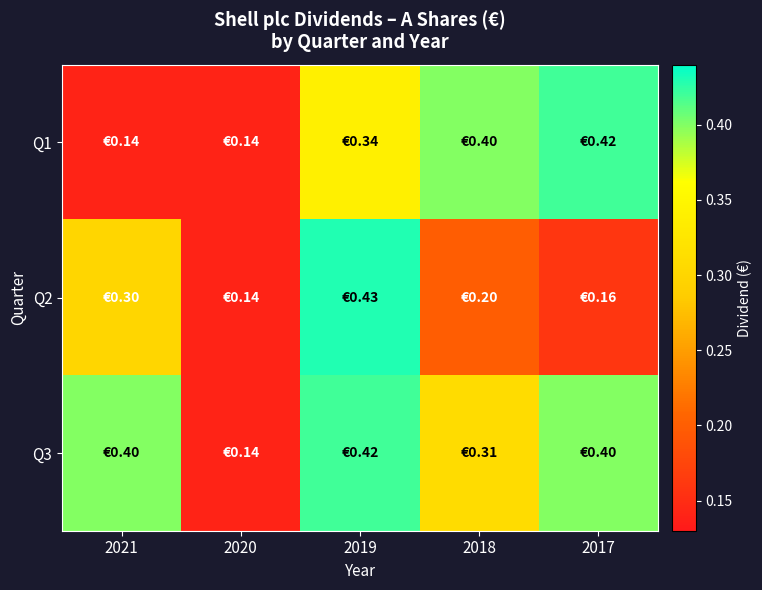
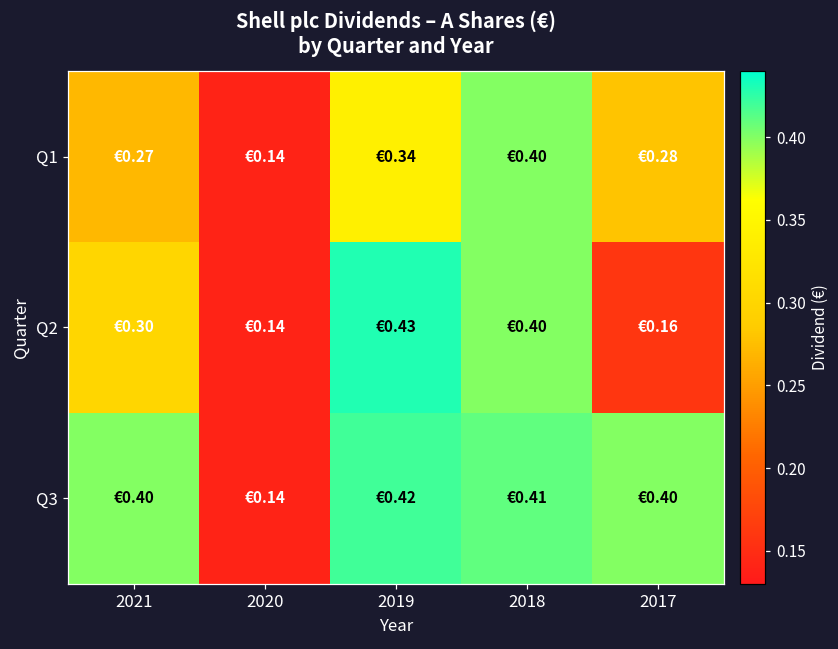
  {
    "Q1": {
-     "2021": "€0.14",
+     "2021": "€0.27",
      "2020": "€0.14",
      "2019": "€0.34",
      "2018": "€0.40",
-     "2017": "€0.42"
+     "2017": "€0.28"
    },
    "Q2": {
      "2021": "€0.30",
      "2020": "€0.14",
      "2019": "€0.43",
-     "2018": "€0.20",
+     "2018": "€0.40",
      "2017": "€0.16"
    },
    "Q3": {
      "2021": "€0.40",
      "2020": "€0.14",
      "2019": "€0.42",
-     "2018": "€0.31",
+     "2018": "€0.41",
      "2017": "€0.40"
    }
  }
